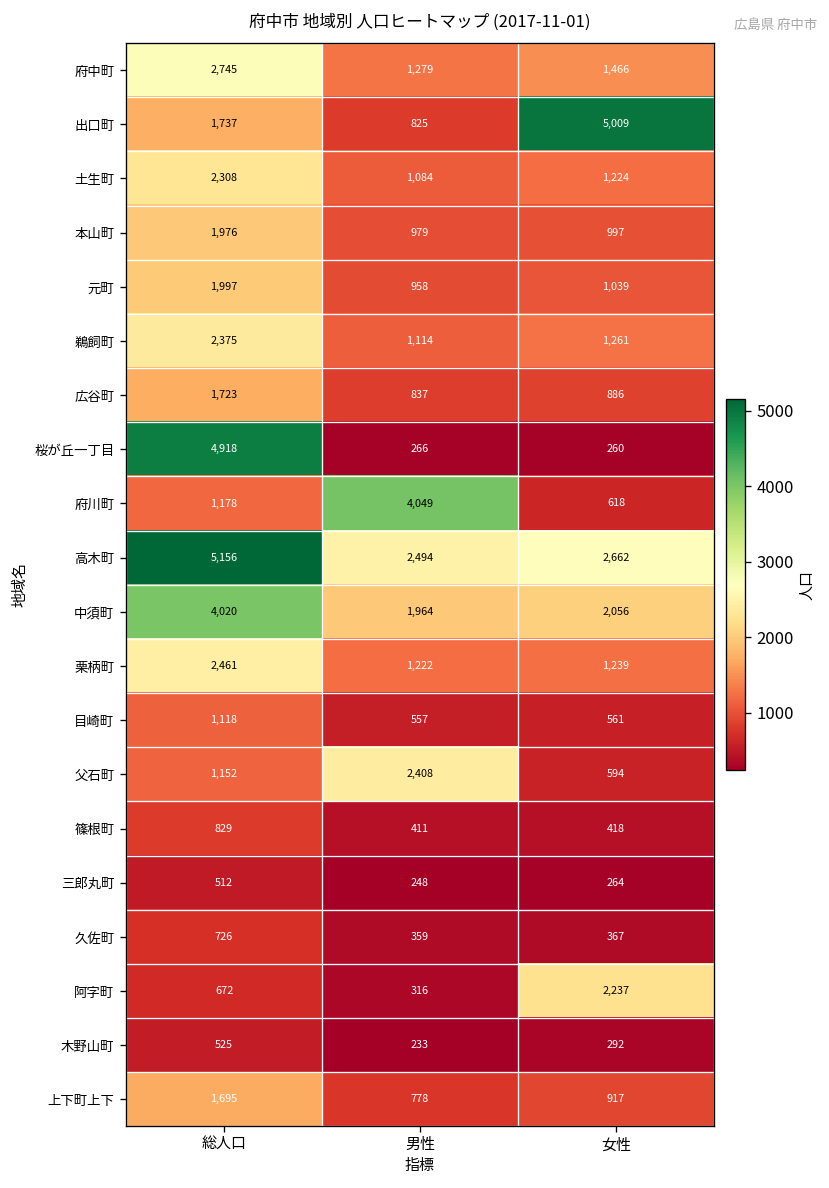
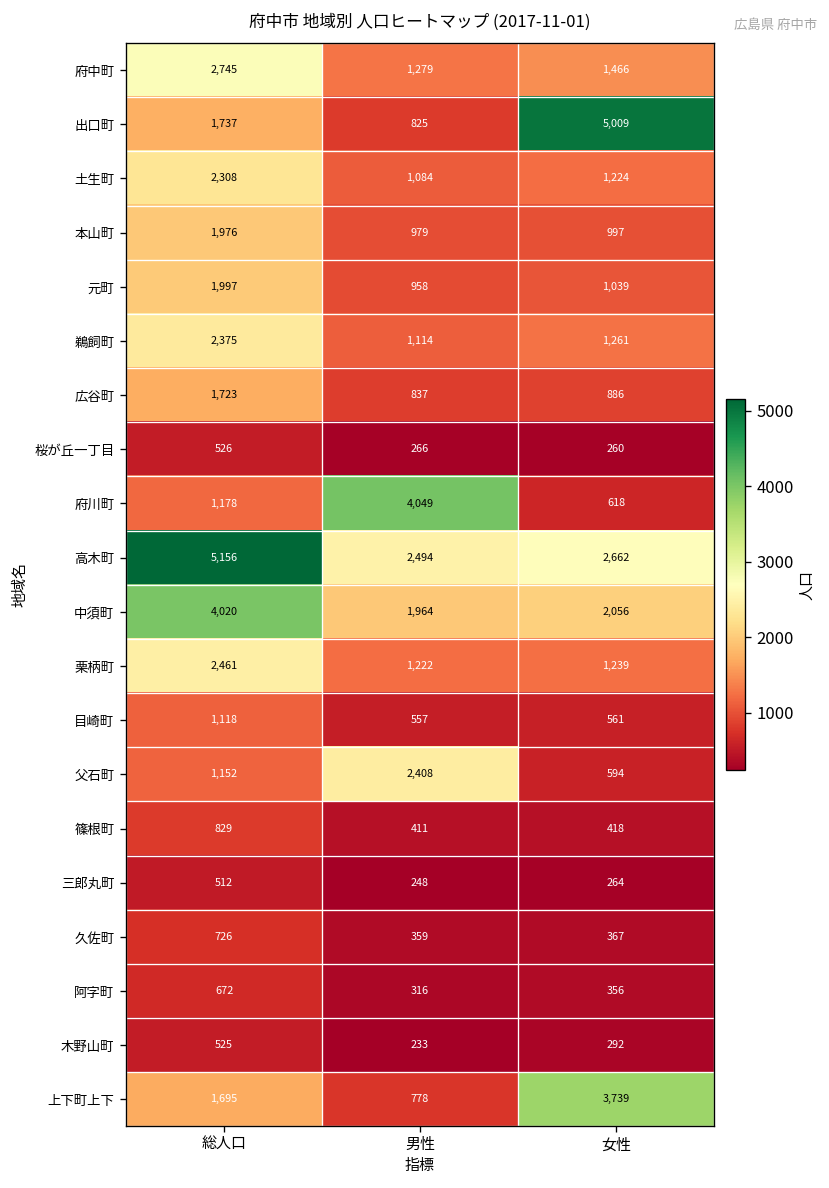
  {
    "府中町": {
      "総人口": "2,745",
      "男性": "1,279",
      "女性": "1,466"
    },
    "出口町": {
      "総人口": "1,737",
      "男性": "825",
      "女性": "5,009"
    },
    "土生町": {
      "総人口": "2,308",
      "男性": "1,084",
      "女性": "1,224"
    },
    "本山町": {
      "総人口": "1,976",
      "男性": "979",
      "女性": "997"
    },
    "元町": {
      "総人口": "1,997",
      "男性": "958",
      "女性": "1,039"
    },
    "鵜飼町": {
      "総人口": "2,375",
      "男性": "1,114",
      "女性": "1,261"
    },
    "広谷町": {
      "総人口": "1,723",
      "男性": "837",
      "女性": "886"
    },
    "桜が丘一丁目": {
-     "総人口": "4,918",
+     "総人口": "526",
      "男性": "266",
      "女性": "260"
    },
    "府川町": {
      "総人口": "1,178",
      "男性": "4,049",
      "女性": "618"
    },
    "高木町": {
      "総人口": "5,156",
      "男性": "2,494",
      "女性": "2,662"
    },
    "中須町": {
      "総人口": "4,020",
      "男性": "1,964",
      "女性": "2,056"
    },
    "栗柄町": {
      "総人口": "2,461",
      "男性": "1,222",
      "女性": "1,239"
    },
    "目崎町": {
      "総人口": "1,118",
      "男性": "557",
      "女性": "561"
    },
    "父石町": {
      "総人口": "1,152",
      "男性": "2,408",
      "女性": "594"
    },
    "篠根町": {
      "総人口": "829",
      "男性": "411",
      "女性": "418"
    },
    "三郎丸町": {
      "総人口": "512",
      "男性": "248",
      "女性": "264"
    },
    "久佐町": {
      "総人口": "726",
      "男性": "359",
      "女性": "367"
    },
    "阿字町": {
      "総人口": "672",
      "男性": "316",
-     "女性": "2,237"
+     "女性": "356"
    },
    "木野山町": {
      "総人口": "525",
      "男性": "233",
      "女性": "292"
    },
    "上下町上下": {
      "総人口": "1,695",
      "男性": "778",
-     "女性": "917"
+     "女性": "3,739"
    }
  }
